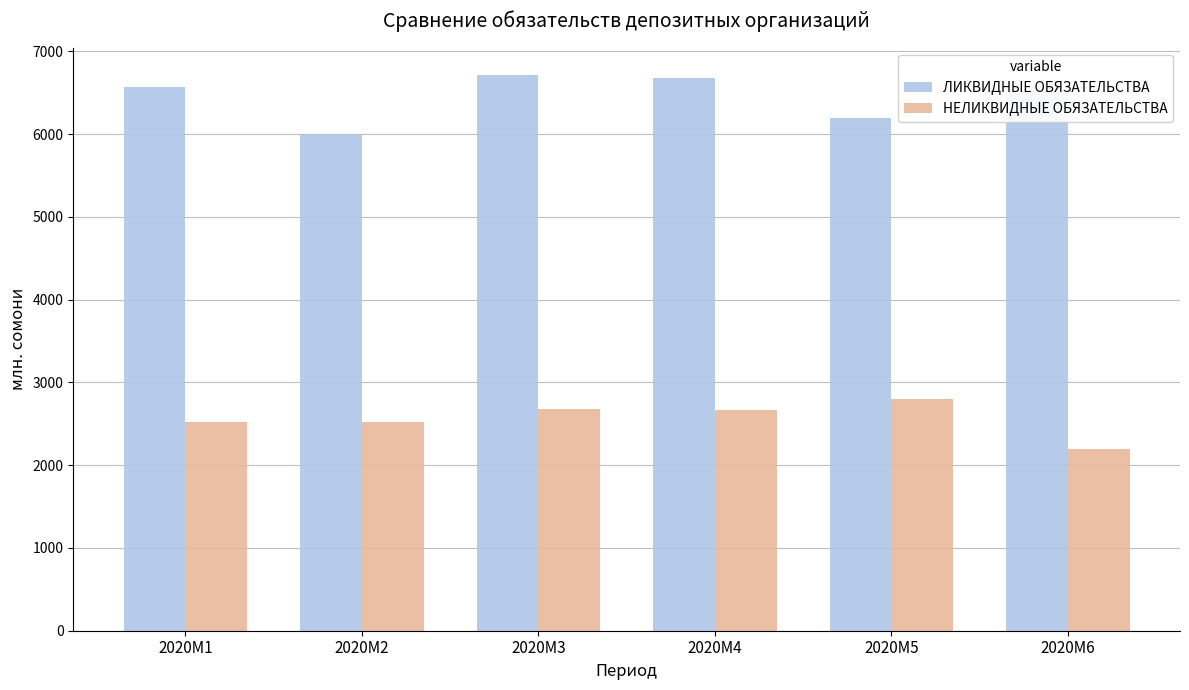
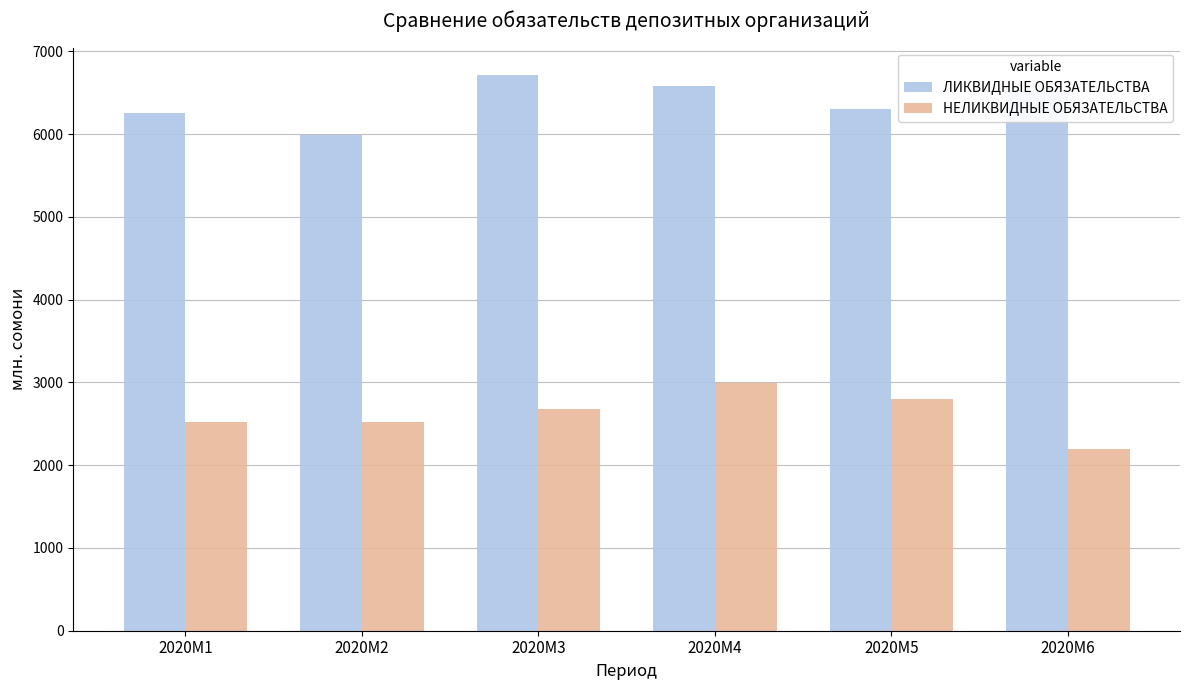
  {
    "ЛИКВИДНЫЕ ОБЯЗАТЕЛЬСТВА": {
-     "2020M1": 6600,
+     "2020M1": 6300,
      "2020M2": 6000,
      "2020M3": 6700,
-     "2020M4": 6700,
-     "2020M5": 6200
+     "2020M4": 6600,
+     "2020M5": 6300
    },
    "НЕЛИКВИДНЫЕ ОБЯЗАТЕЛЬСТВА": {
      "2020M1": 2500,
      "2020M2": 2500,
      "2020M3": 2700,
-     "2020M4": 2700,
+     "2020M4": 3000,
      "2020M5": 2800,
      "2020M6": 2200
    }
  }
